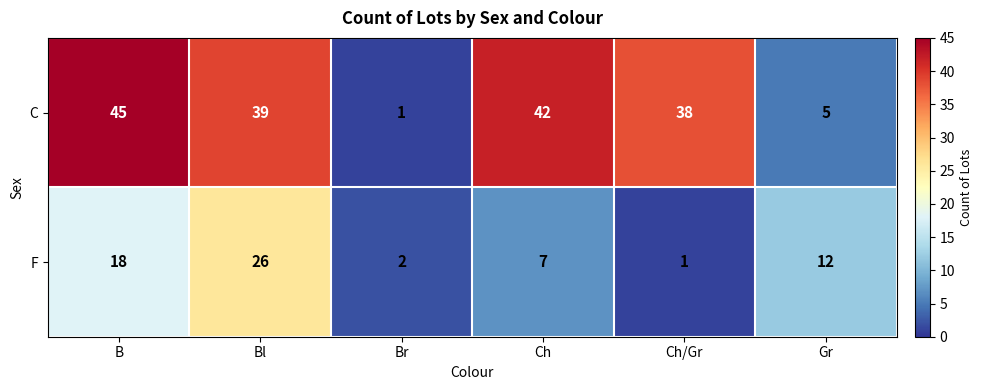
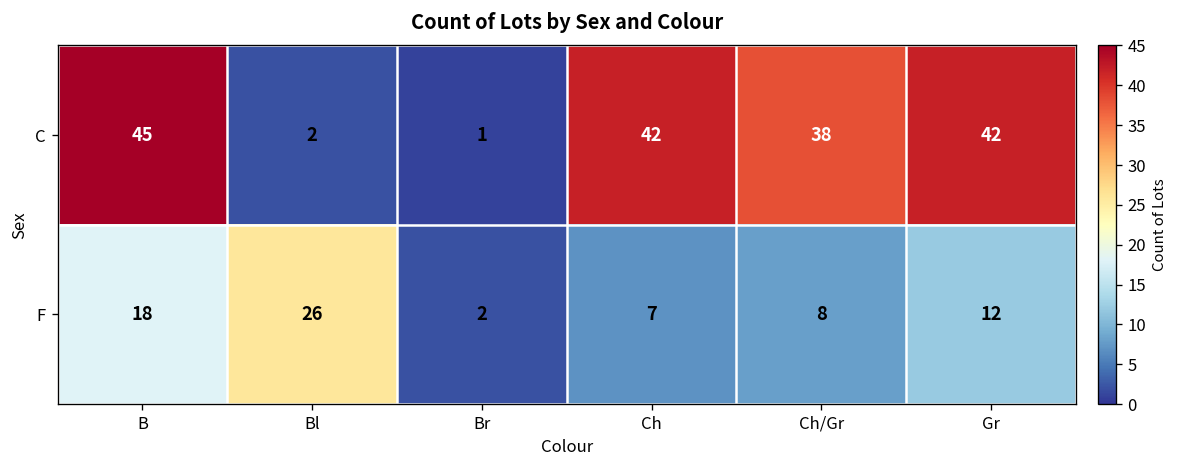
  {
    "C": {
      "B": 45,
-     "Bl": 39,
+     "Bl": 2,
      "Br": 1,
      "Ch": 42,
      "Ch/Gr": 38,
-     "Gr": 5
+     "Gr": 42
    },
    "F": {
      "B": 18,
      "Bl": 26,
      "Br": 2,
      "Ch": 7,
-     "Ch/Gr": 1,
+     "Ch/Gr": 8,
      "Gr": 12
    }
  }
